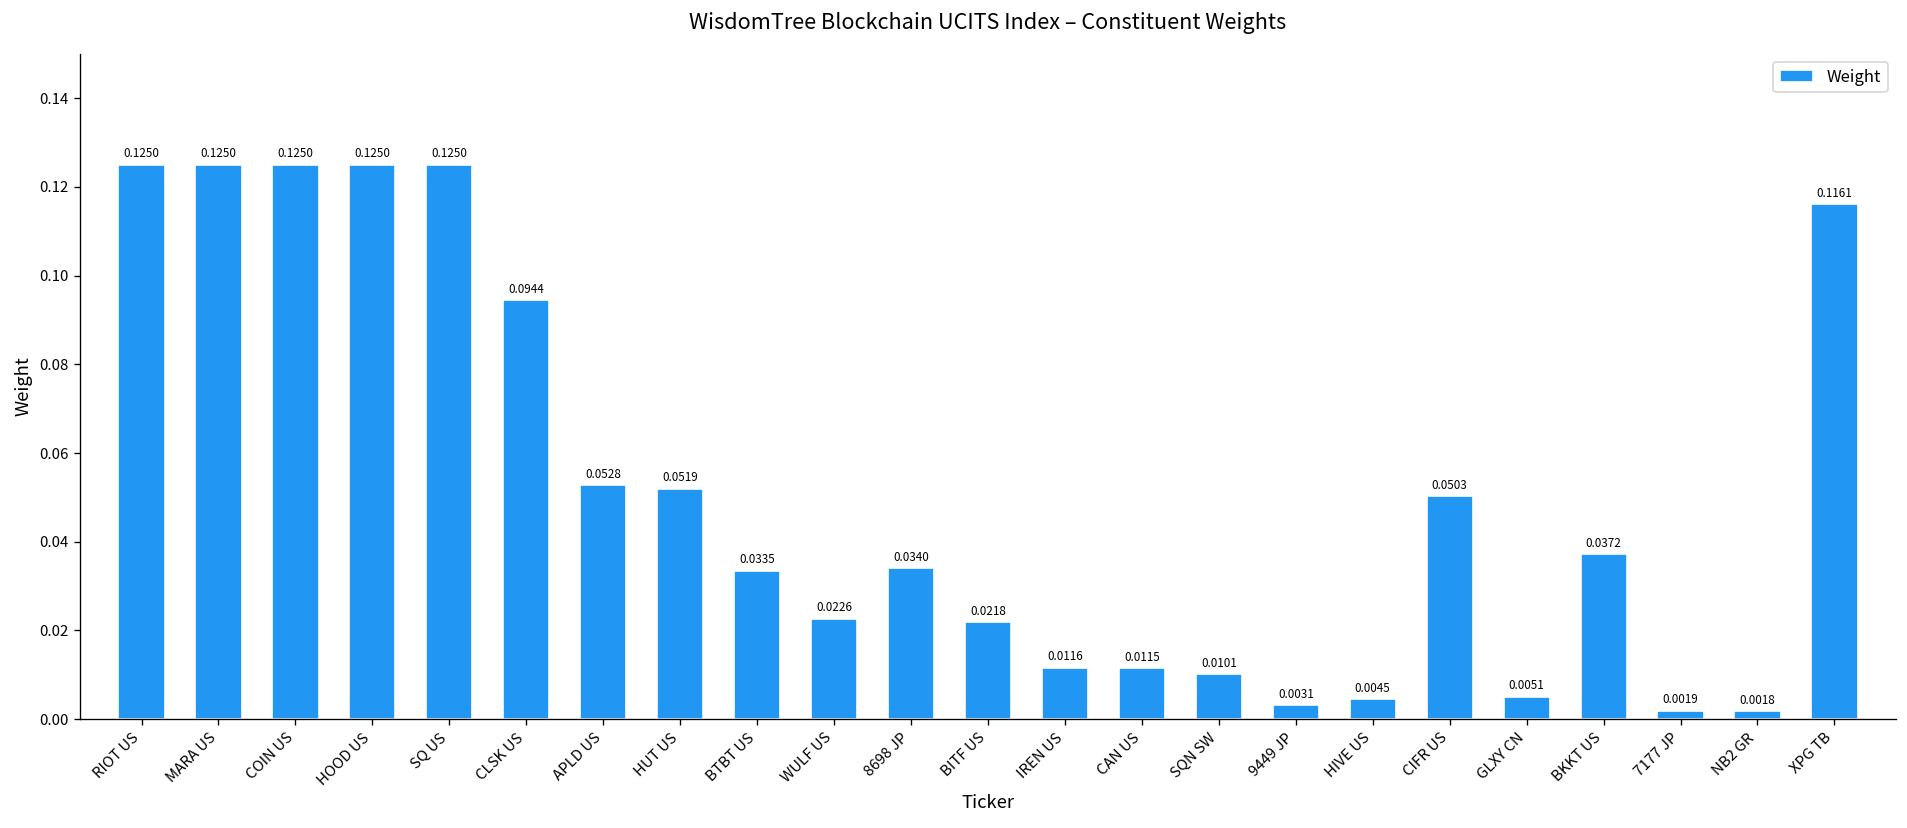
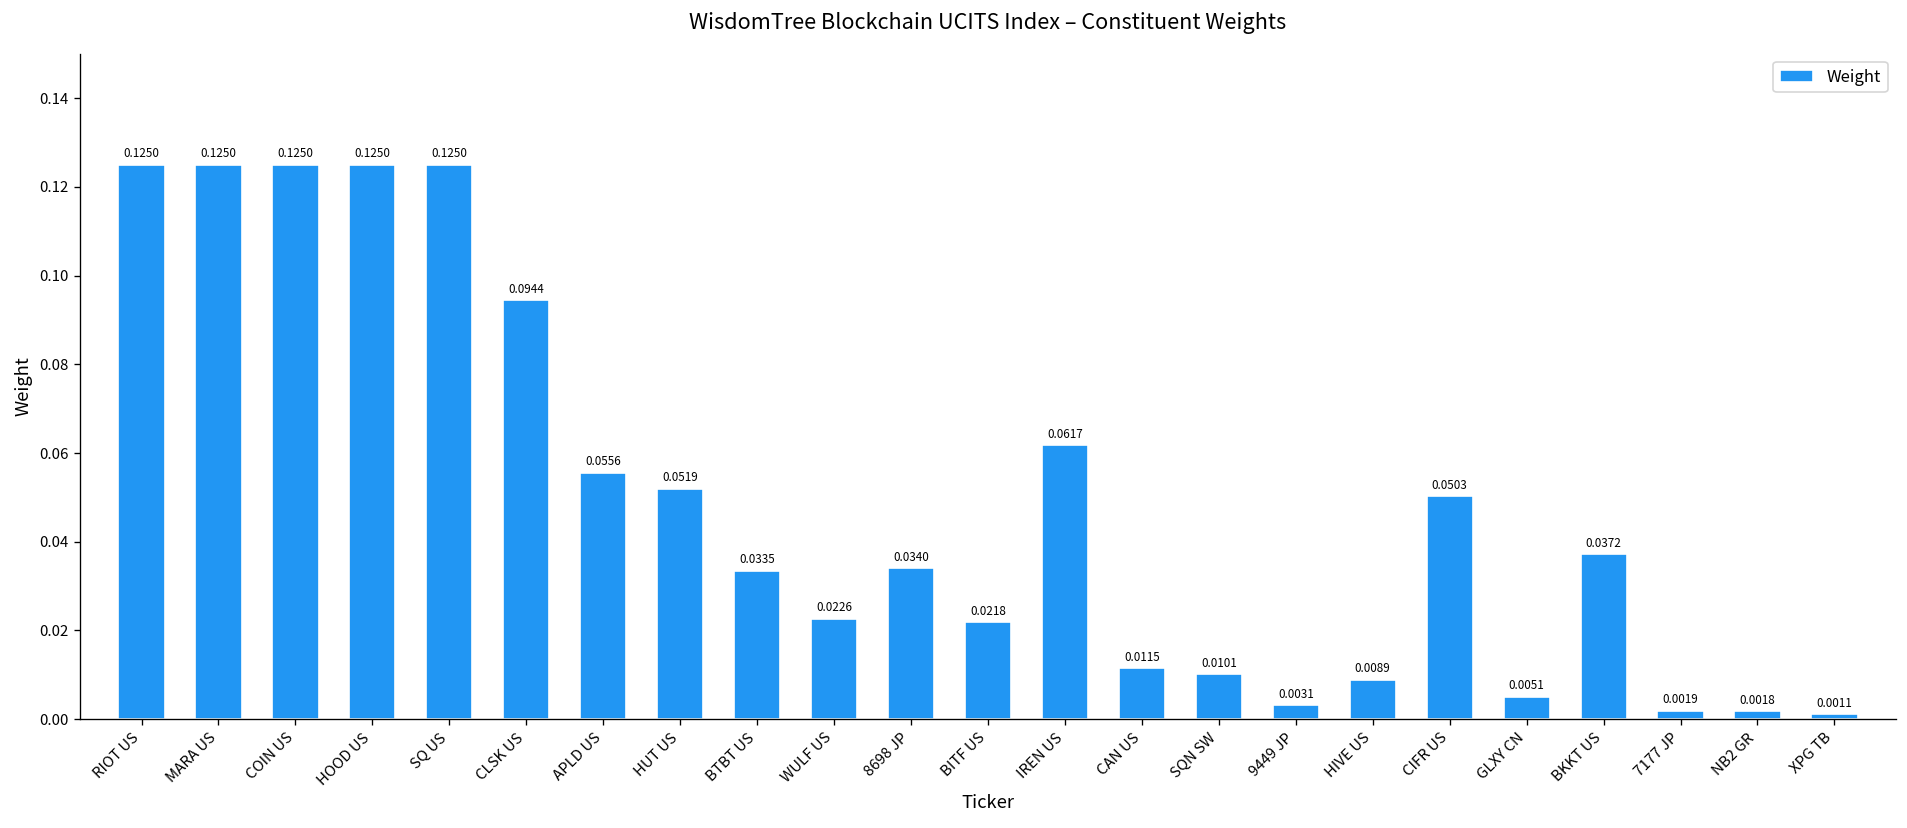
  {
    "RIOT US": 0.1250,
    "MARA US": 0.1250,
    "COIN US": 0.1250,
    "HOOD US": 0.1250,
    "SQ US": 0.1250,
    "CLSK US": 0.0944,
-   "APLD US": 0.0528,
+   "APLD US": 0.0556,
    "HUT US": 0.0519,
    "BTBT US": 0.0335,
    "WULF US": 0.0226,
    "8698 JP": 0.0340,
    "BITF US": 0.0218,
-   "IREN US": 0.0116,
+   "IREN US": 0.0617,
    "CAN US": 0.0115,
    "SQN SW": 0.0101,
    "9449 JP": 0.0031,
-   "HIVE US": 0.0045,
+   "HIVE US": 0.0089,
    "CIFR US": 0.0503,
    "GLXY CN": 0.0051,
    "BKKT US": 0.0372,
    "7177 JP": 0.0019,
    "NB2 GR": 0.0018,
-   "XPG TB": 0.1161
+   "XPG TB": 0.0011
  }
